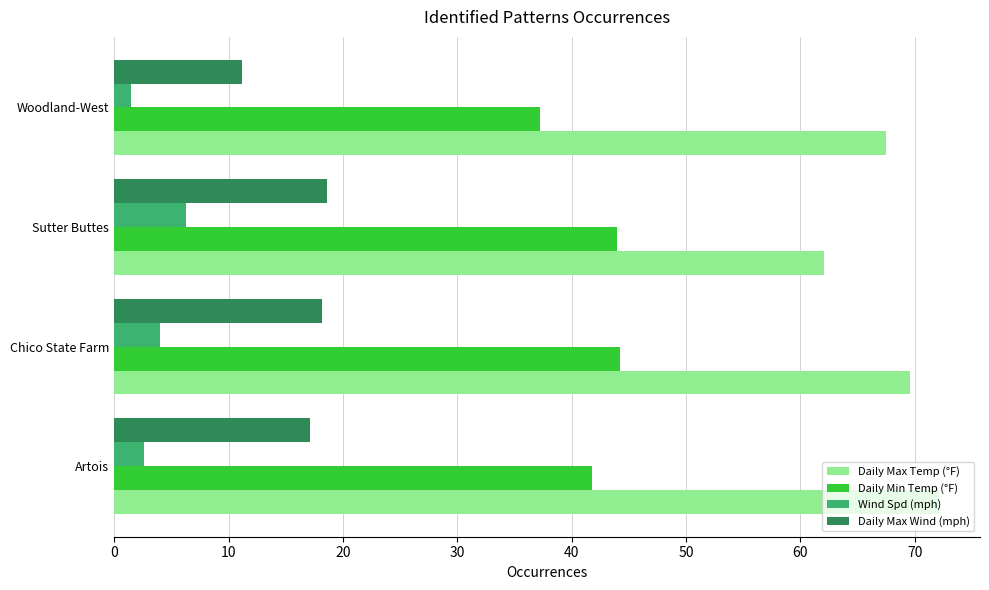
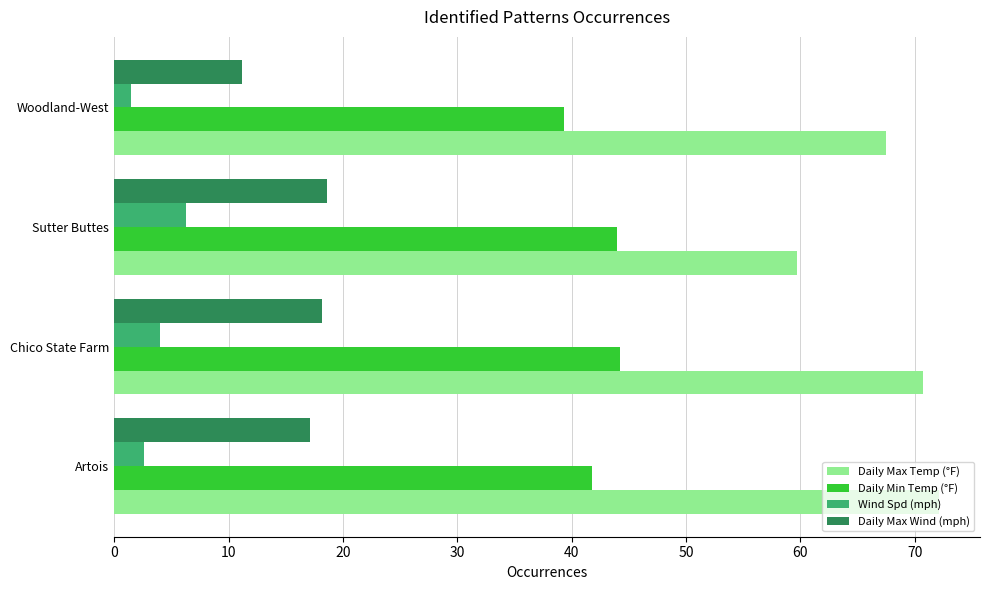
  {
    "Daily Max Temp (°F)": {
      "Woodland-West": 67.5,
-     "Sutter Buttes": 62.1,
-     "Chico State Farm": 69.6
+     "Sutter Buttes": 59.7,
+     "Chico State Farm": 70.7
    },
    "Daily Min Temp (°F)": {
-     "Woodland-West": 37.2,
+     "Woodland-West": 39.3,
      "Sutter Buttes": 44.0,
      "Chico State Farm": 44.2,
      "Artois": 41.8
    }
  }
